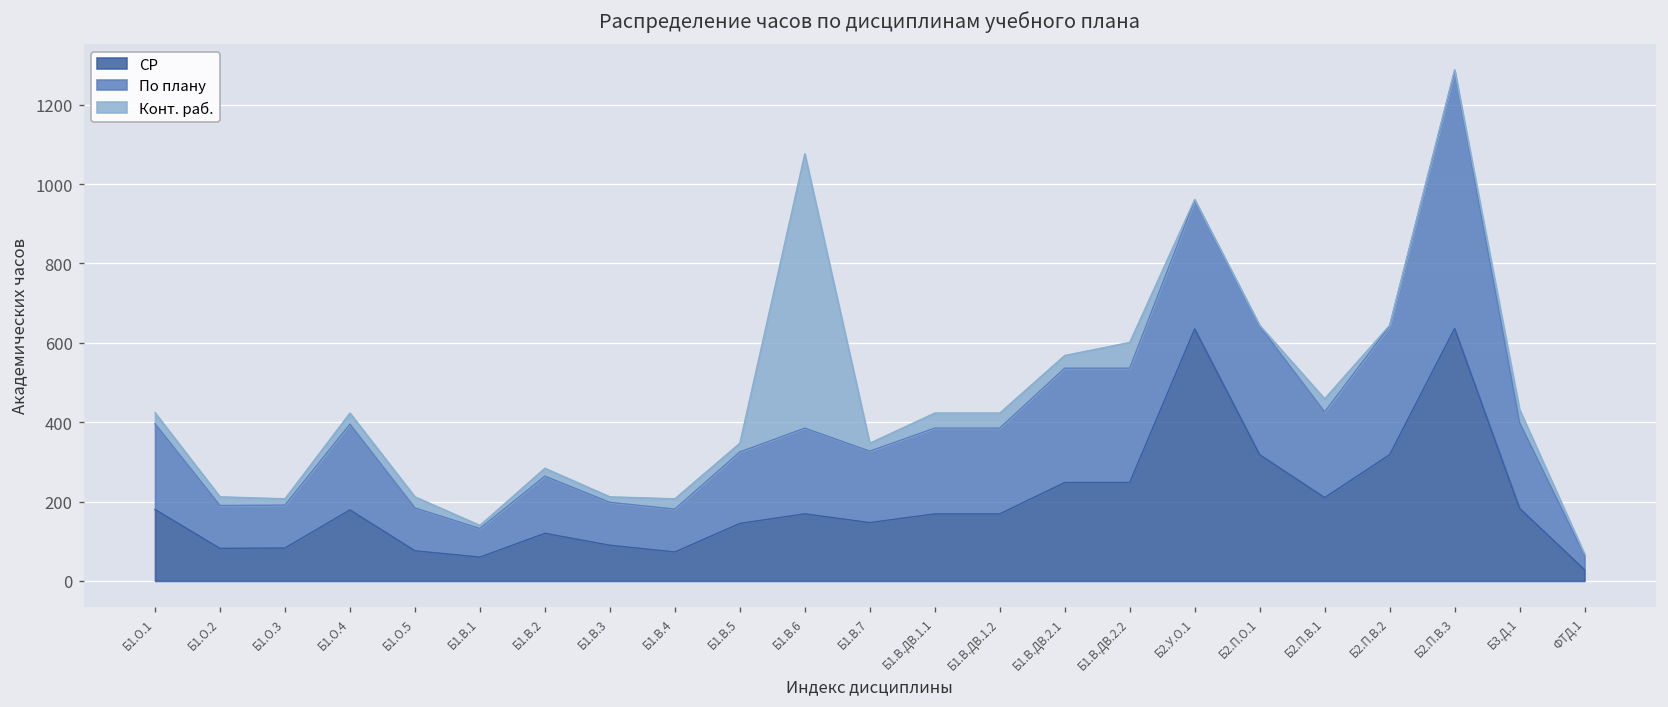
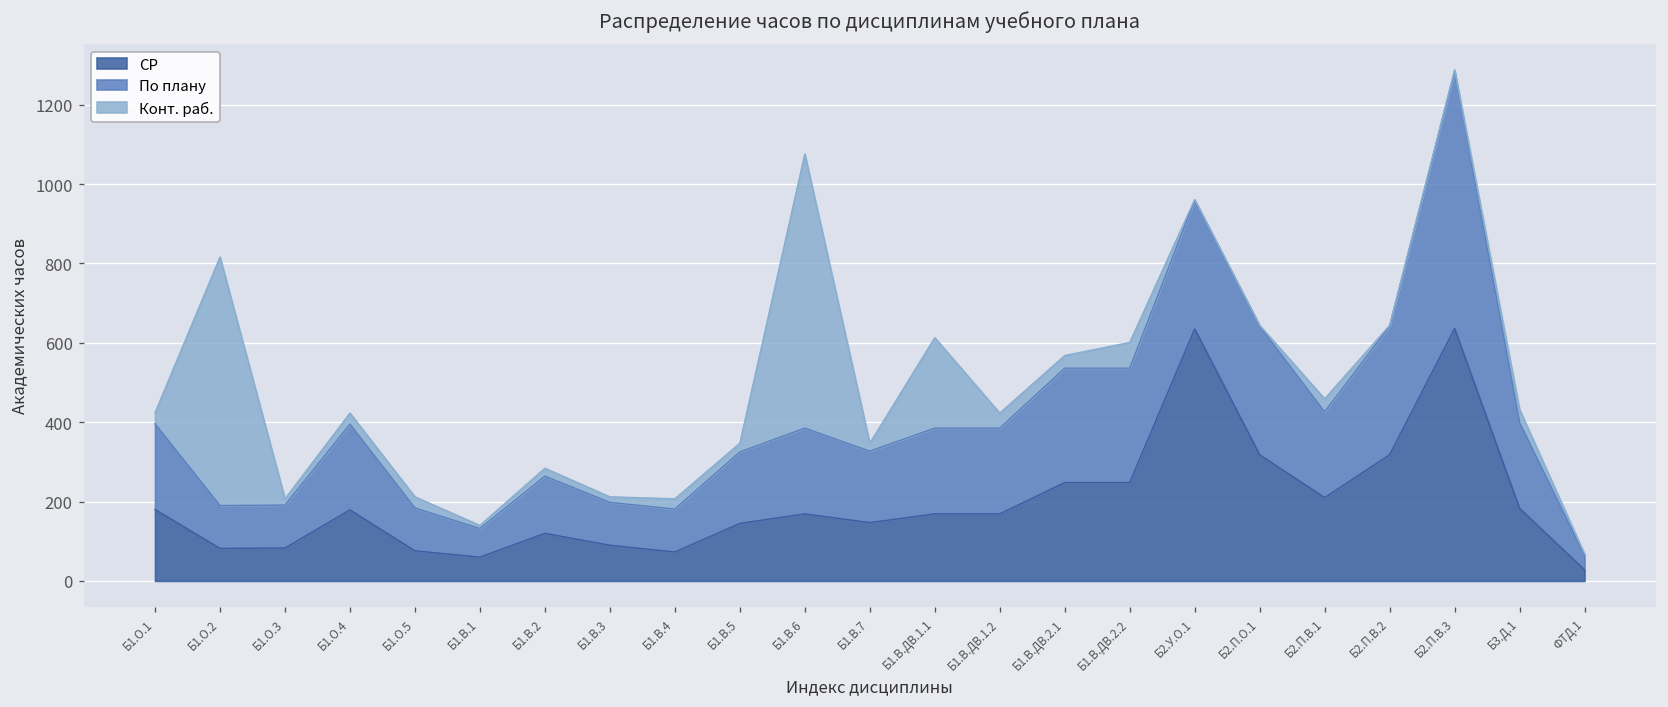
  {
    "Конт. раб.": {
      "Б1.О.1": 30,
-     "Б1.О.2": 20,
+     "Б1.О.2": 630,
      "Б1.О.3": 20,
      "Б1.О.4": 30,
      "Б1.О.5": 30,
      "Б1.В.1": 10,
      "Б1.В.2": 20,
      "Б1.В.3": 10,
      "Б1.В.4": 30,
      "Б1.В.5": 20,
      "Б1.В.6": 690,
      "Б1.В.7": 20,
-     "Б1.В.ДВ.1.1": 40,
+     "Б1.В.ДВ.1.1": 230,
      "Б1.В.ДВ.1.2": 40,
      "Б1.В.ДВ.2.1": 30,
      "Б1.В.ДВ.2.2": 70,
      "Б2.П.В.1": 30,
      "Б3.Д.1": 30
    }
  }
